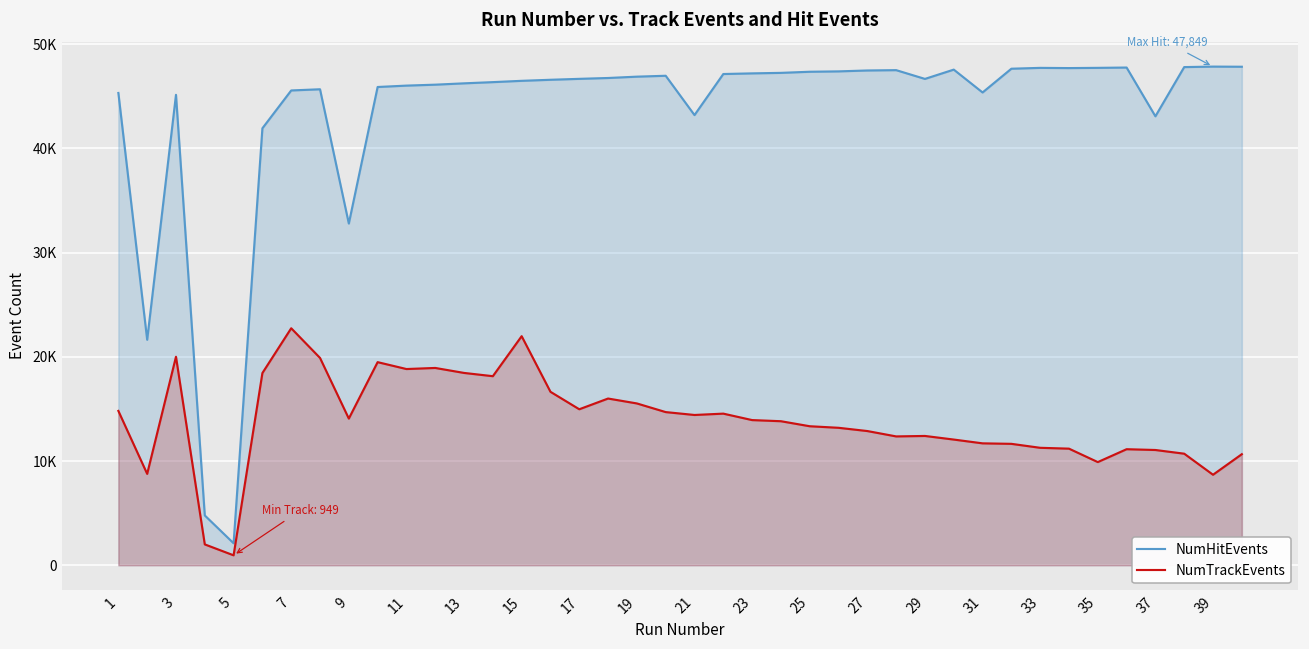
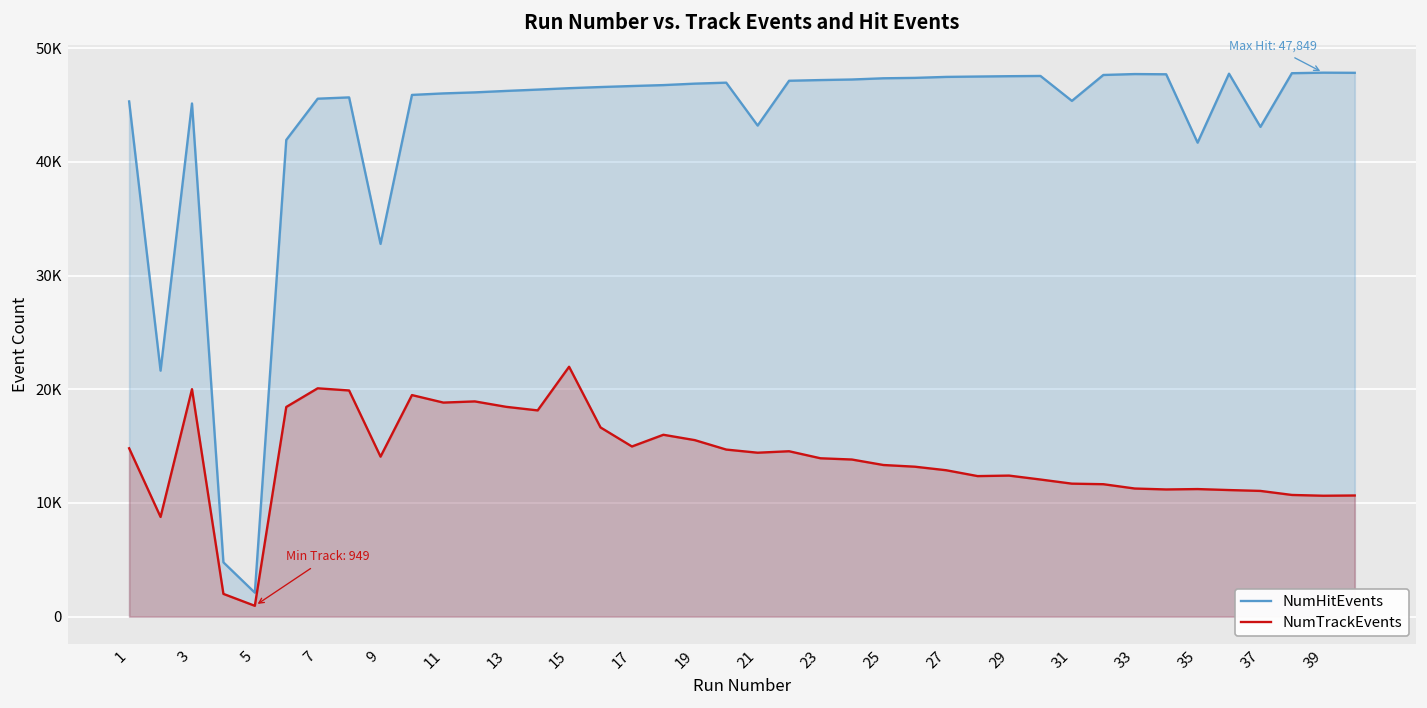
  {
    "NumHitEvents": {
      "1": 45000,
      "3": 45000,
      "7": 46000,
      "9": 33000,
      "11": 46000,
      "13": 46000,
      "15": 46000,
      "17": 47000,
      "19": 47000,
      "21": 43000,
      "23": 47000,
      "25": 47000,
      "27": 47000,
-     "29": 47000,
+     "29": 48000,
      "31": 45000,
      "33": 48000,
-     "35": 48000,
+     "35": 42000,
      "37": 43000
    },
    "NumTrackEvents": {
      "1": 15000,
      "3": 20000,
-     "7": 23000,
+     "7": 20000,
      "9": 14000,
      "11": 19000,
      "13": 18000,
      "15": 22000,
      "17": 15000,
      "19": 16000,
      "21": 14000,
      "23": 14000,
      "25": 13000,
      "27": 13000,
      "29": 12000,
      "31": 12000,
      "33": 11000,
-     "35": 10000,
+     "35": 11000,
      "37": 11000,
-     "39": 9000
+     "39": 11000
    }
  }
